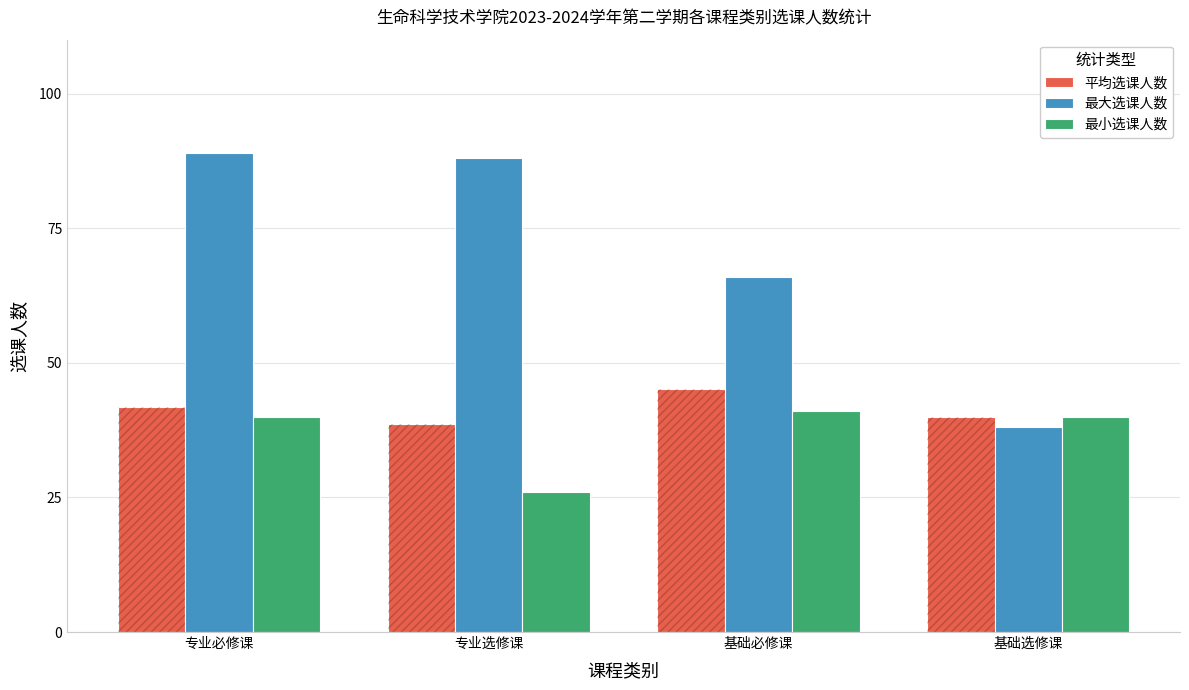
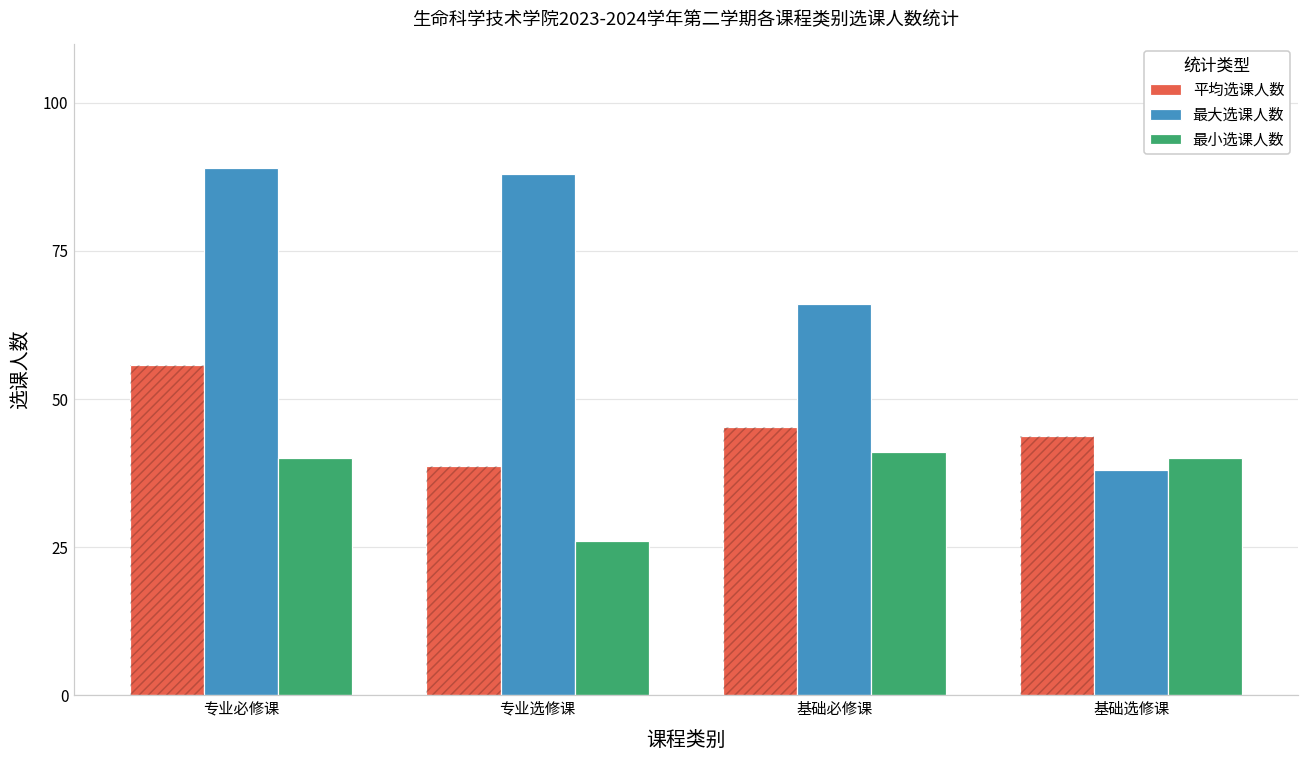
  {
    "平均选课人数": {
-     "专业必修课": 42,
+     "专业必修课": 56,
      "专业选修课": 39,
      "基础必修课": 45,
-     "基础选修课": 40
+     "基础选修课": 44
    },
    "最大选课人数": {
      "专业必修课": 89,
      "专业选修课": 88,
      "基础必修课": 66,
      "基础选修课": 38
    },
    "最小选课人数": {
      "专业必修课": 40,
      "专业选修课": 26,
      "基础必修课": 41,
      "基础选修课": 40
    }
  }
